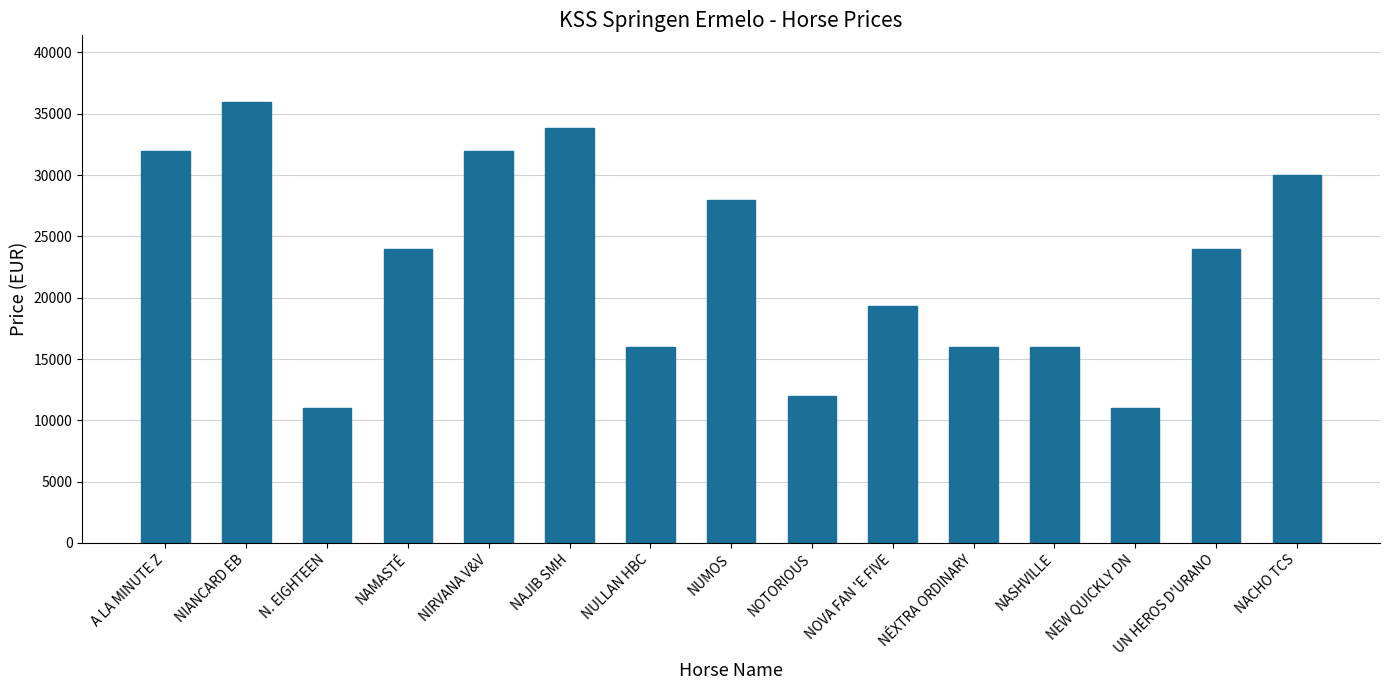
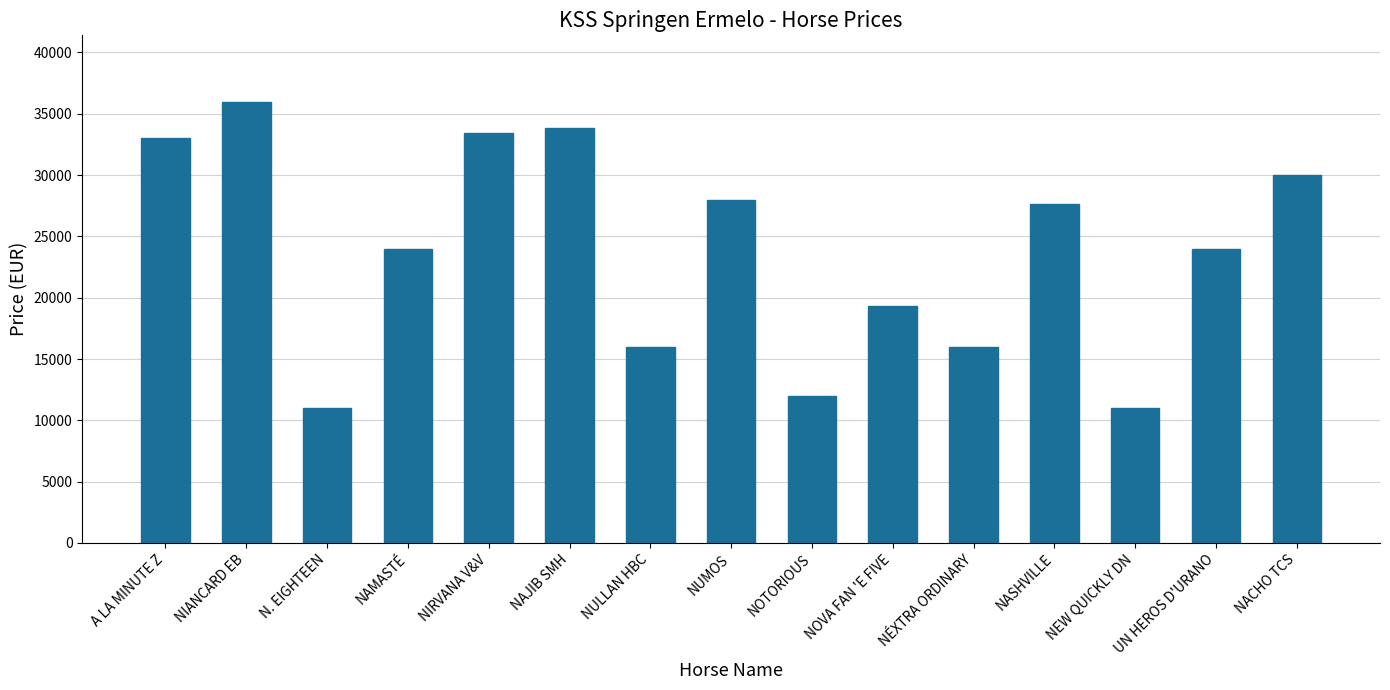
  {
-   "A LA MINUTE Z": 32000,
+   "A LA MINUTE Z": 33000,
    "NIANCARD EB": 36000,
    "N. EIGHTEEN": 11000,
    "NAMASTÉ": 24000,
-   "NIRVANA V&V": 32000,
+   "NIRVANA V&V": 33500,
    "NAJIB SMH": 33900,
    "NULLAN HBC": 16000,
    "NUMOS": 28000,
    "NOTORIOUS": 12000,
    "NOVA FAN 'E FIVE": 19300,
    "NÉXTRA ORDINARY": 16000,
-   "NASHVILLE": 16000,
+   "NASHVILLE": 27600,
    "NEW QUICKLY DN": 11000,
    "UN HEROS D'URANO": 24000,
    "NACHO TCS": 30000
  }
